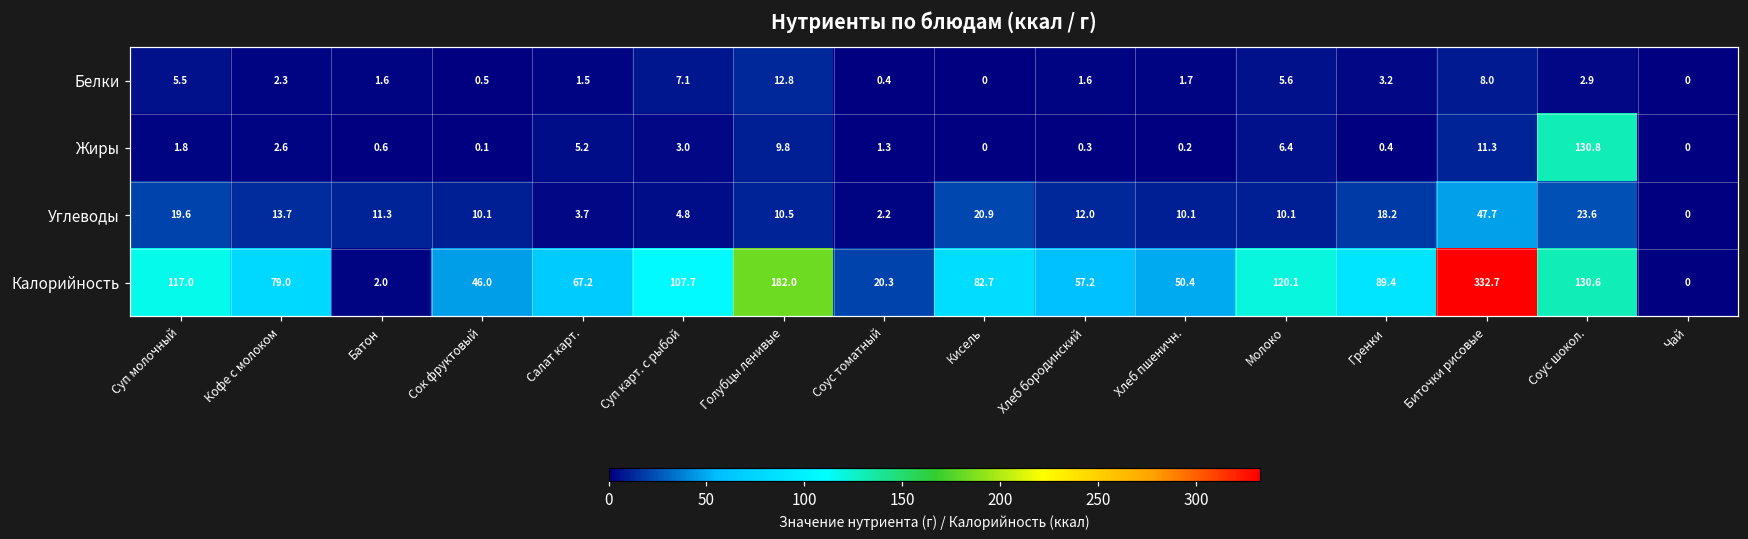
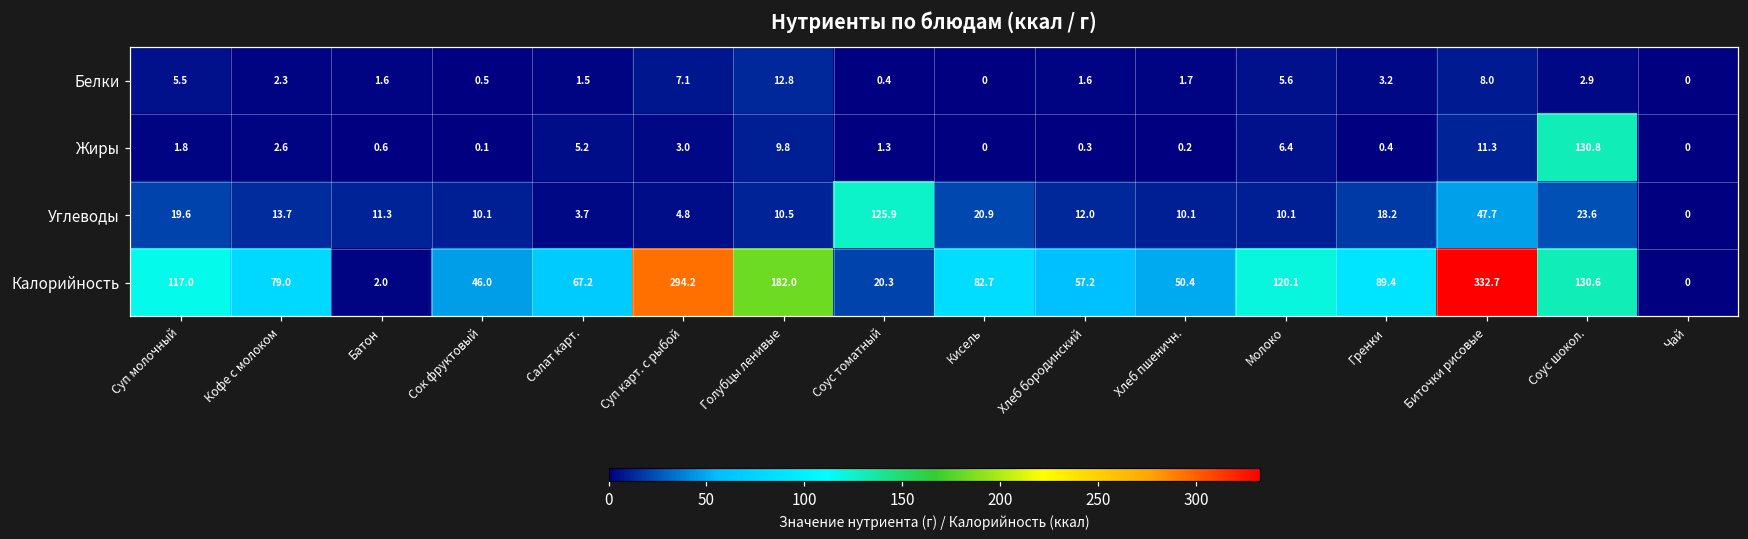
  {
    "Белки": {
      "Суп молочный": 5.5,
      "Кофе с молоком": 2.3,
      "Батон": 1.6,
      "Сок фруктовый": 0.5,
      "Салат карт.": 1.5,
      "Суп карт. с рыбой": 7.1,
      "Голубцы ленивые": 12.8,
      "Соус томатный": 0.4,
      "Кисель": 0,
      "Хлеб бородинский": 1.6,
      "Хлеб пшеничн.": 1.7,
      "Молоко": 5.6,
      "Гренки": 3.2,
      "Биточки рисовые": 8.0,
      "Соус шокол.": 2.9,
      "Чай": 0
    },
    "Жиры": {
      "Суп молочный": 1.8,
      "Кофе с молоком": 2.6,
      "Батон": 0.6,
      "Сок фруктовый": 0.1,
      "Салат карт.": 5.2,
      "Суп карт. с рыбой": 3.0,
      "Голубцы ленивые": 9.8,
      "Соус томатный": 1.3,
      "Кисель": 0,
      "Хлеб бородинский": 0.3,
      "Хлеб пшеничн.": 0.2,
      "Молоко": 6.4,
      "Гренки": 0.4,
      "Биточки рисовые": 11.3,
      "Соус шокол.": 130.8,
      "Чай": 0
    },
    "Углеводы": {
      "Суп молочный": 19.6,
      "Кофе с молоком": 13.7,
      "Батон": 11.3,
      "Сок фруктовый": 10.1,
      "Салат карт.": 3.7,
      "Суп карт. с рыбой": 4.8,
      "Голубцы ленивые": 10.5,
-     "Соус томатный": 2.2,
+     "Соус томатный": 125.9,
      "Кисель": 20.9,
      "Хлеб бородинский": 12.0,
      "Хлеб пшеничн.": 10.1,
      "Молоко": 10.1,
      "Гренки": 18.2,
      "Биточки рисовые": 47.7,
      "Соус шокол.": 23.6,
      "Чай": 0
    },
    "Калорийность": {
      "Суп молочный": 117.0,
      "Кофе с молоком": 79.0,
      "Батон": 2.0,
      "Сок фруктовый": 46.0,
      "Салат карт.": 67.2,
-     "Суп карт. с рыбой": 107.7,
+     "Суп карт. с рыбой": 294.2,
      "Голубцы ленивые": 182.0,
      "Соус томатный": 20.3,
      "Кисель": 82.7,
      "Хлеб бородинский": 57.2,
      "Хлеб пшеничн.": 50.4,
      "Молоко": 120.1,
      "Гренки": 89.4,
      "Биточки рисовые": 332.7,
      "Соус шокол.": 130.6,
      "Чай": 0
    }
  }
